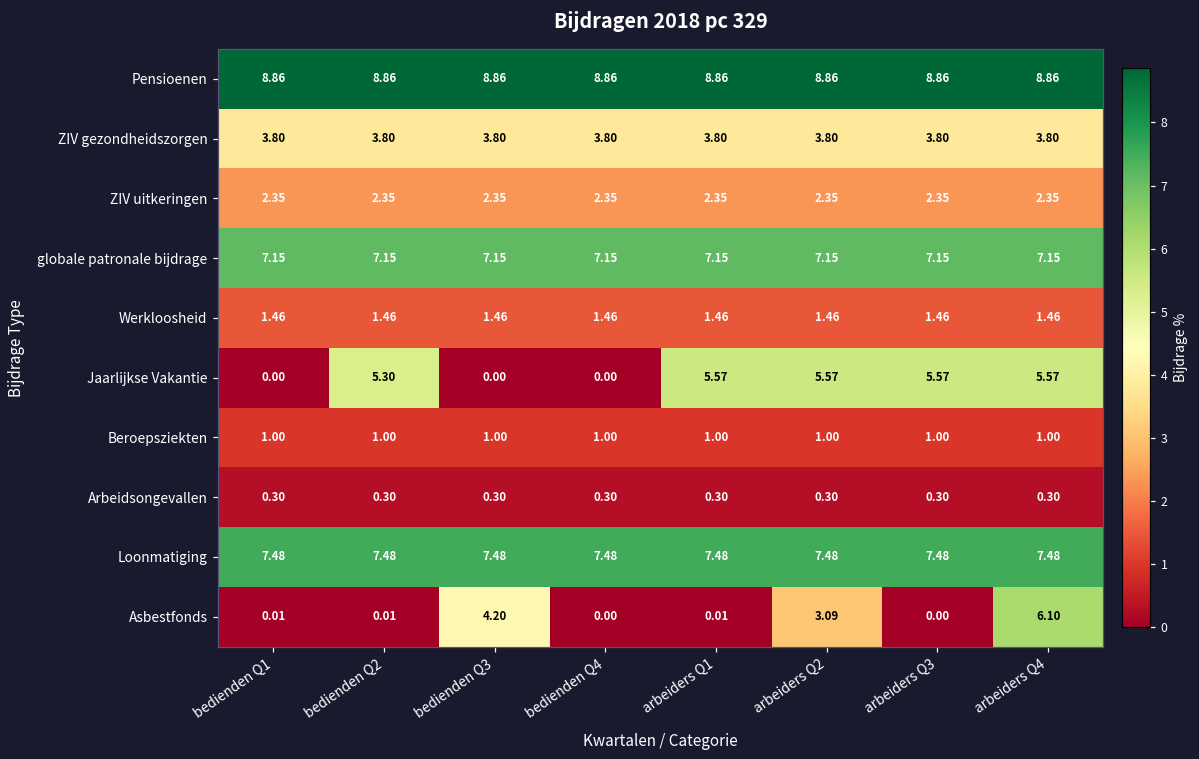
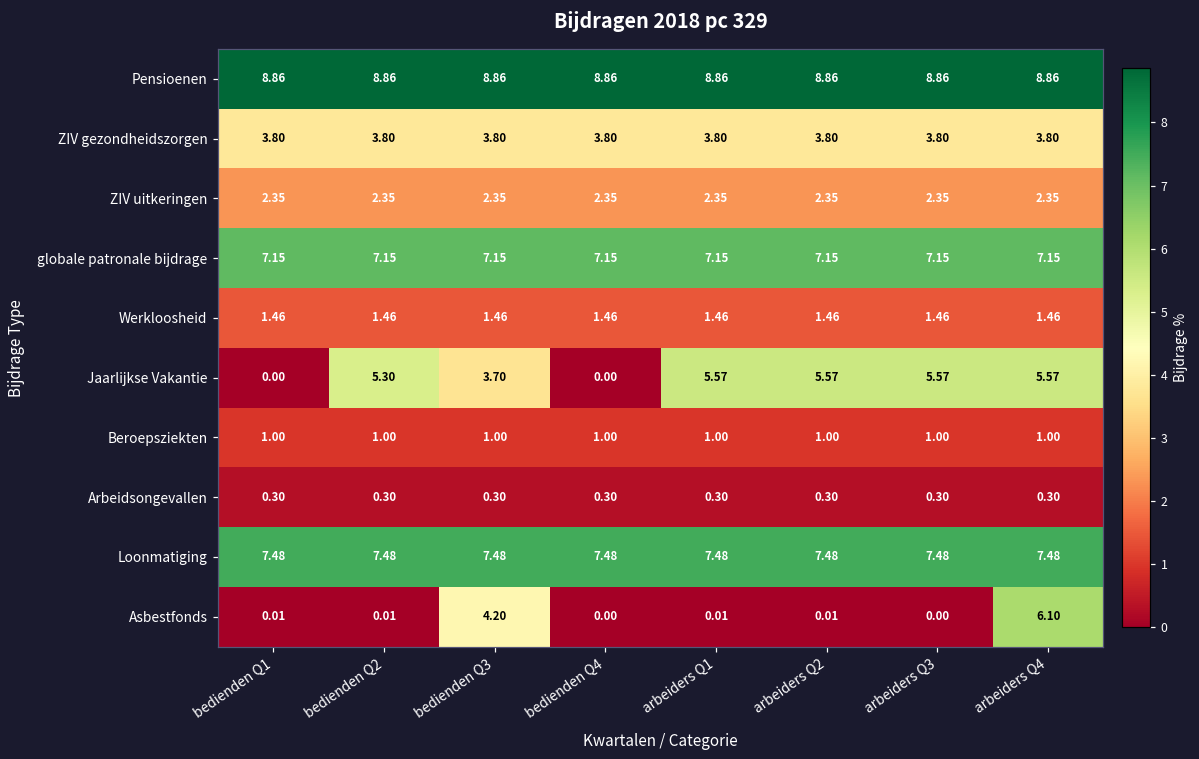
  {
    "Pensioenen": {
      "bedienden Q1": 8.86,
      "bedienden Q2": 8.86,
      "bedienden Q3": 8.86,
      "bedienden Q4": 8.86,
      "arbeiders Q1": 8.86,
      "arbeiders Q2": 8.86,
      "arbeiders Q3": 8.86,
      "arbeiders Q4": 8.86
    },
    "ZIV gezondheidszorgen": {
      "bedienden Q1": 3.80,
      "bedienden Q2": 3.80,
      "bedienden Q3": 3.80,
      "bedienden Q4": 3.80,
      "arbeiders Q1": 3.80,
      "arbeiders Q2": 3.80,
      "arbeiders Q3": 3.80,
      "arbeiders Q4": 3.80
    },
    "ZIV uitkeringen": {
      "bedienden Q1": 2.35,
      "bedienden Q2": 2.35,
      "bedienden Q3": 2.35,
      "bedienden Q4": 2.35,
      "arbeiders Q1": 2.35,
      "arbeiders Q2": 2.35,
      "arbeiders Q3": 2.35,
      "arbeiders Q4": 2.35
    },
    "globale patronale bijdrage": {
      "bedienden Q1": 7.15,
      "bedienden Q2": 7.15,
      "bedienden Q3": 7.15,
      "bedienden Q4": 7.15,
      "arbeiders Q1": 7.15,
      "arbeiders Q2": 7.15,
      "arbeiders Q3": 7.15,
      "arbeiders Q4": 7.15
    },
    "Werkloosheid": {
      "bedienden Q1": 1.46,
      "bedienden Q2": 1.46,
      "bedienden Q3": 1.46,
      "bedienden Q4": 1.46,
      "arbeiders Q1": 1.46,
      "arbeiders Q2": 1.46,
      "arbeiders Q3": 1.46,
      "arbeiders Q4": 1.46
    },
    "Jaarlijkse Vakantie": {
      "bedienden Q1": 0.00,
      "bedienden Q2": 5.30,
-     "bedienden Q3": 0.00,
+     "bedienden Q3": 3.70,
      "bedienden Q4": 0.00,
      "arbeiders Q1": 5.57,
      "arbeiders Q2": 5.57,
      "arbeiders Q3": 5.57,
      "arbeiders Q4": 5.57
    },
    "Beroepsziekten": {
      "bedienden Q1": 1.00,
      "bedienden Q2": 1.00,
      "bedienden Q3": 1.00,
      "bedienden Q4": 1.00,
      "arbeiders Q1": 1.00,
      "arbeiders Q2": 1.00,
      "arbeiders Q3": 1.00,
      "arbeiders Q4": 1.00
    },
    "Arbeidsongevallen": {
      "bedienden Q1": 0.30,
      "bedienden Q2": 0.30,
      "bedienden Q3": 0.30,
      "bedienden Q4": 0.30,
      "arbeiders Q1": 0.30,
      "arbeiders Q2": 0.30,
      "arbeiders Q3": 0.30,
      "arbeiders Q4": 0.30
    },
    "Loonmatiging": {
      "bedienden Q1": 7.48,
      "bedienden Q2": 7.48,
      "bedienden Q3": 7.48,
      "bedienden Q4": 7.48,
      "arbeiders Q1": 7.48,
      "arbeiders Q2": 7.48,
      "arbeiders Q3": 7.48,
      "arbeiders Q4": 7.48
    },
    "Asbestfonds": {
      "bedienden Q1": 0.01,
      "bedienden Q2": 0.01,
      "bedienden Q3": 4.20,
      "bedienden Q4": 0.00,
      "arbeiders Q1": 0.01,
-     "arbeiders Q2": 3.09,
+     "arbeiders Q2": 0.01,
      "arbeiders Q3": 0.00,
      "arbeiders Q4": 6.10
    }
  }
